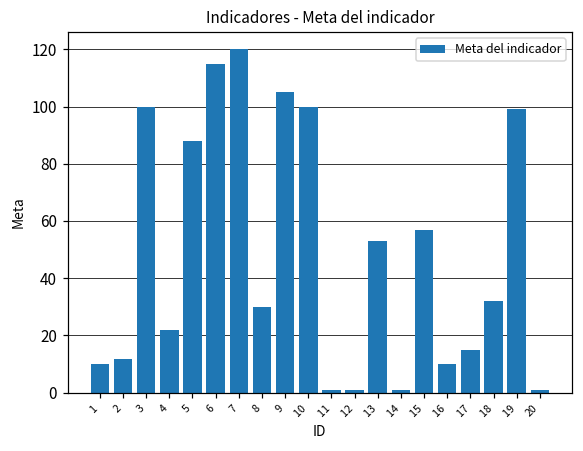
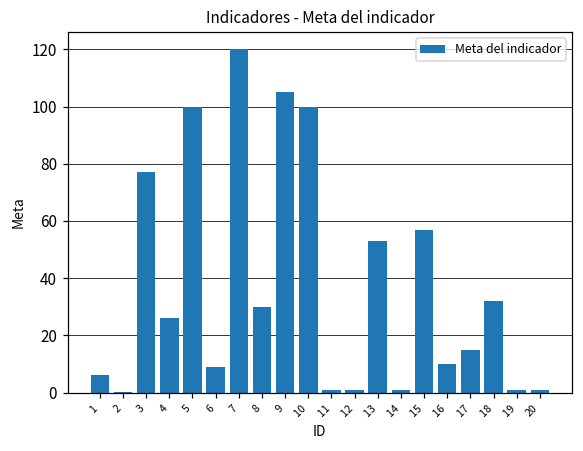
  {
-   "1": 10,
-   "2": 12,
-   "3": 100,
-   "4": 22,
-   "5": 88,
-   "6": 115,
+   "1": 6,
+   "2": 0,
+   "3": 77,
+   "4": 26,
+   "5": 100,
+   "6": 9,
    "7": 120,
    "8": 30,
    "9": 105,
    "10": 100,
    "11": 1,
    "12": 1,
    "13": 53,
    "14": 1,
    "15": 57,
    "16": 10,
    "17": 15,
    "18": 32,
-   "19": 99,
+   "19": 1,
    "20": 1
  }
